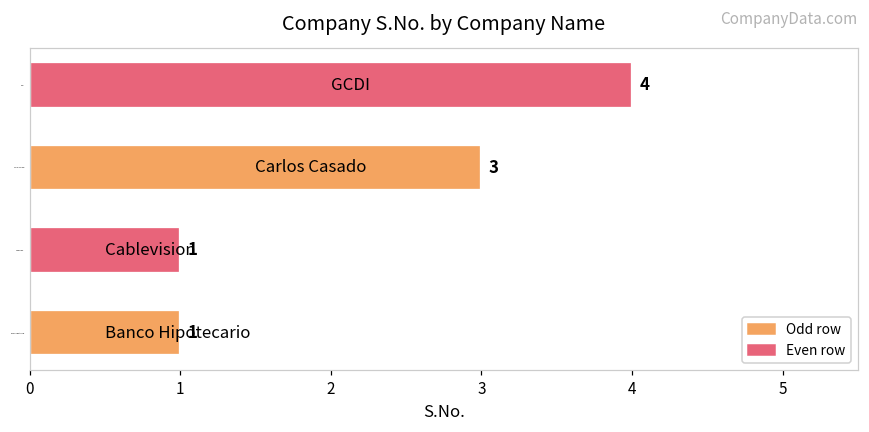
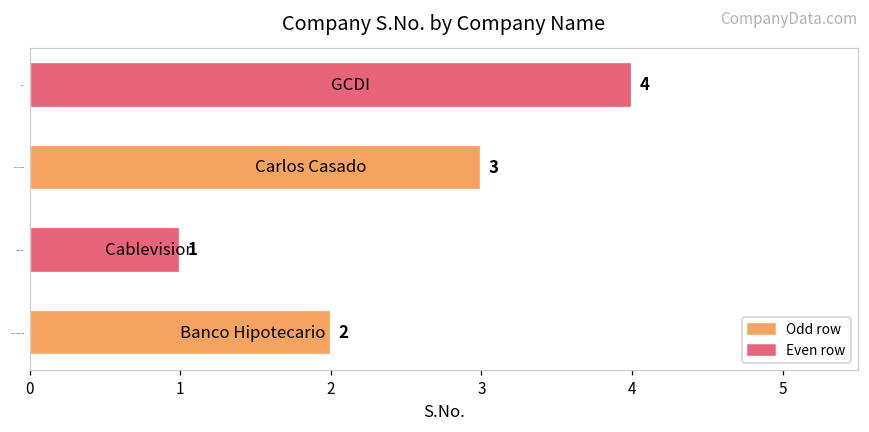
  {
    "GCDI": 4,
    "Carlos Casado": 3,
-   "Banco Hipotecario": 1
+   "Banco Hipotecario": 2
  }
